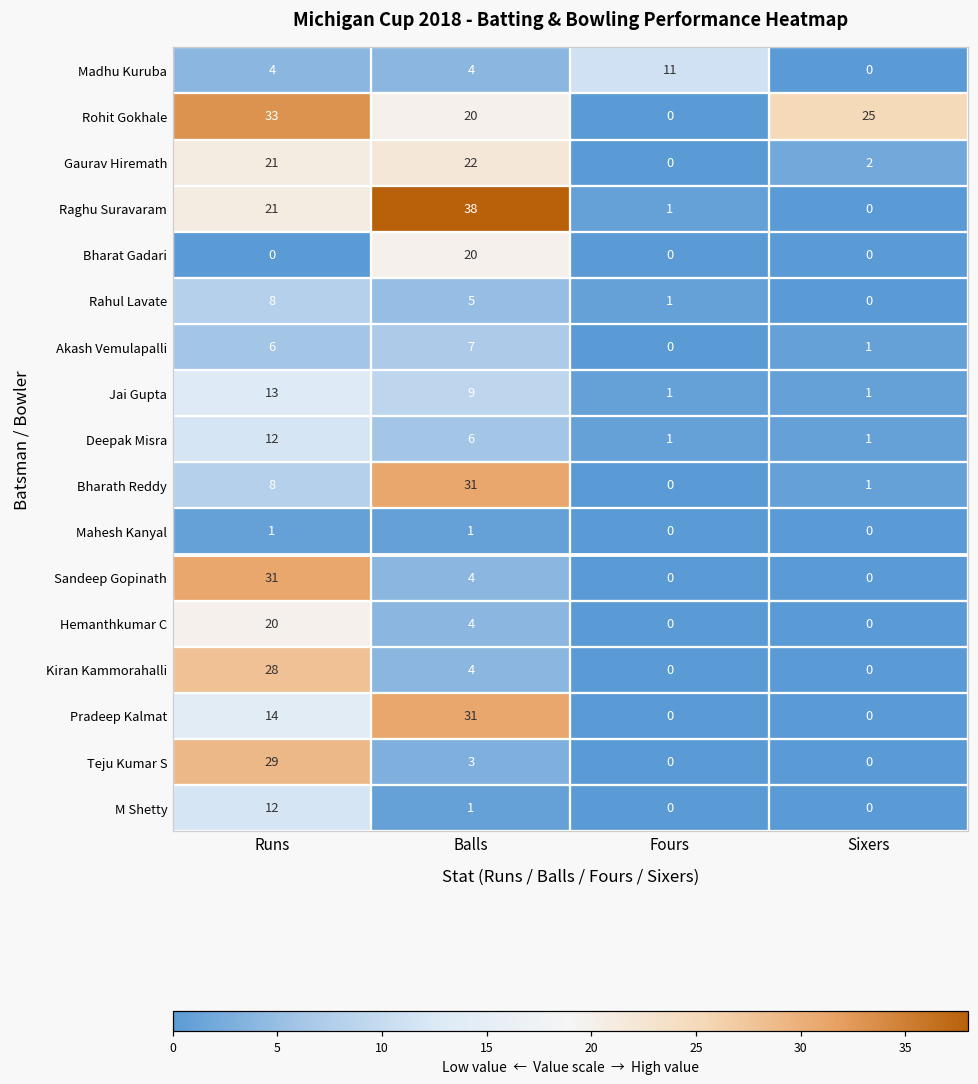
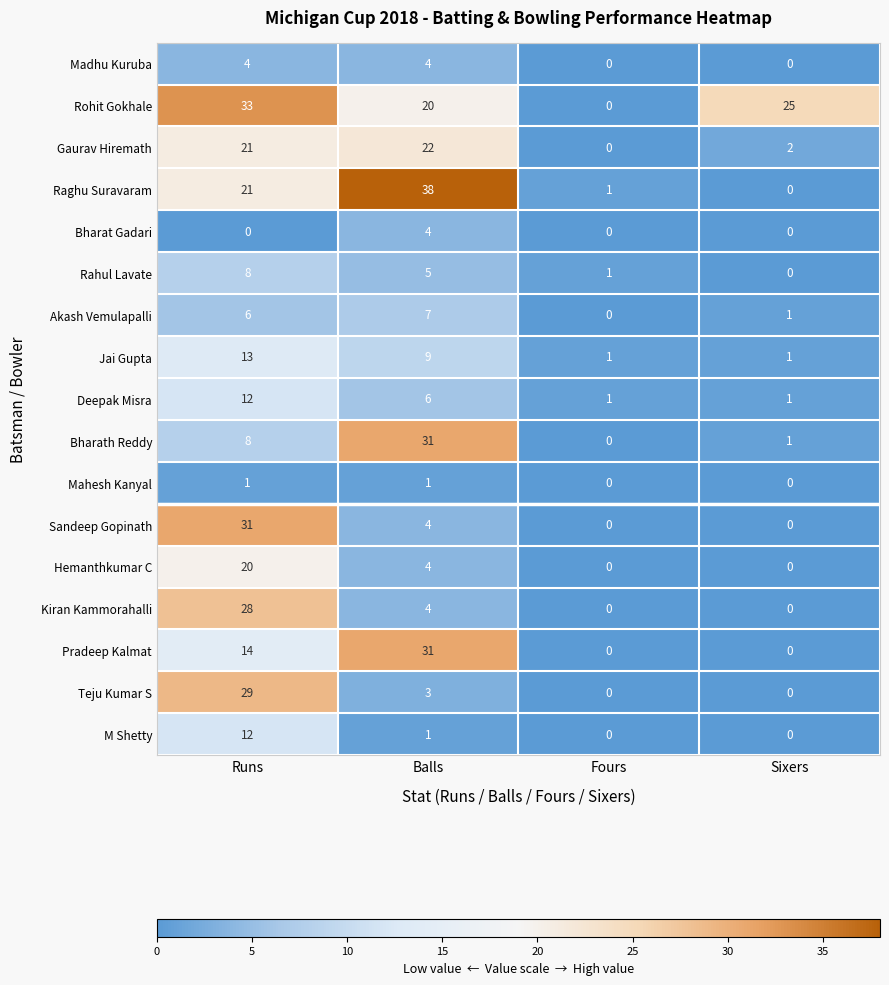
  {
    "Madhu Kuruba": {
      "Runs": 4,
      "Balls": 4,
-     "Fours": 11,
+     "Fours": 0,
      "Sixers": 0
    },
    "Rohit Gokhale": {
      "Runs": 33,
      "Balls": 20,
      "Fours": 0,
      "Sixers": 25
    },
    "Gaurav Hiremath": {
      "Runs": 21,
      "Balls": 22,
      "Fours": 0,
      "Sixers": 2
    },
    "Raghu Suravaram": {
      "Runs": 21,
      "Balls": 38,
      "Fours": 1,
      "Sixers": 0
    },
    "Bharat Gadari": {
      "Runs": 0,
-     "Balls": 20,
+     "Balls": 4,
      "Fours": 0,
      "Sixers": 0
    },
    "Rahul Lavate": {
      "Runs": 8,
      "Balls": 5,
      "Fours": 1,
      "Sixers": 0
    },
    "Akash Vemulapalli": {
      "Runs": 6,
      "Balls": 7,
      "Fours": 0,
      "Sixers": 1
    },
    "Jai Gupta": {
      "Runs": 13,
      "Balls": 9,
      "Fours": 1,
      "Sixers": 1
    },
    "Deepak Misra": {
      "Runs": 12,
      "Balls": 6,
      "Fours": 1,
      "Sixers": 1
    },
    "Bharath Reddy": {
      "Runs": 8,
      "Balls": 31,
      "Fours": 0,
      "Sixers": 1
    },
    "Mahesh Kanyal": {
      "Runs": 1,
      "Balls": 1,
      "Fours": 0,
      "Sixers": 0
    },
    "Sandeep Gopinath": {
      "Runs": 31,
      "Balls": 4,
      "Fours": 0,
      "Sixers": 0
    },
    "Hemanthkumar C": {
      "Runs": 20,
      "Balls": 4,
      "Fours": 0,
      "Sixers": 0
    },
    "Kiran Kammorahalli": {
      "Runs": 28,
      "Balls": 4,
      "Fours": 0,
      "Sixers": 0
    },
    "Pradeep Kalmat": {
      "Runs": 14,
      "Balls": 31,
      "Fours": 0,
      "Sixers": 0
    },
    "Teju Kumar S": {
      "Runs": 29,
      "Balls": 3,
      "Fours": 0,
      "Sixers": 0
    },
    "M Shetty": {
      "Runs": 12,
      "Balls": 1,
      "Fours": 0,
      "Sixers": 0
    }
  }
